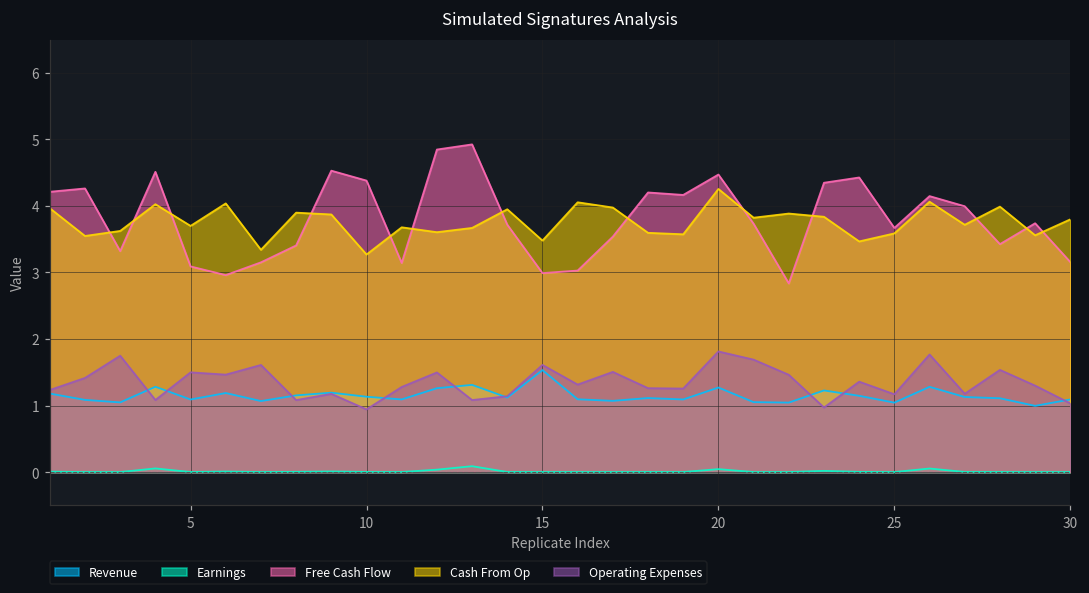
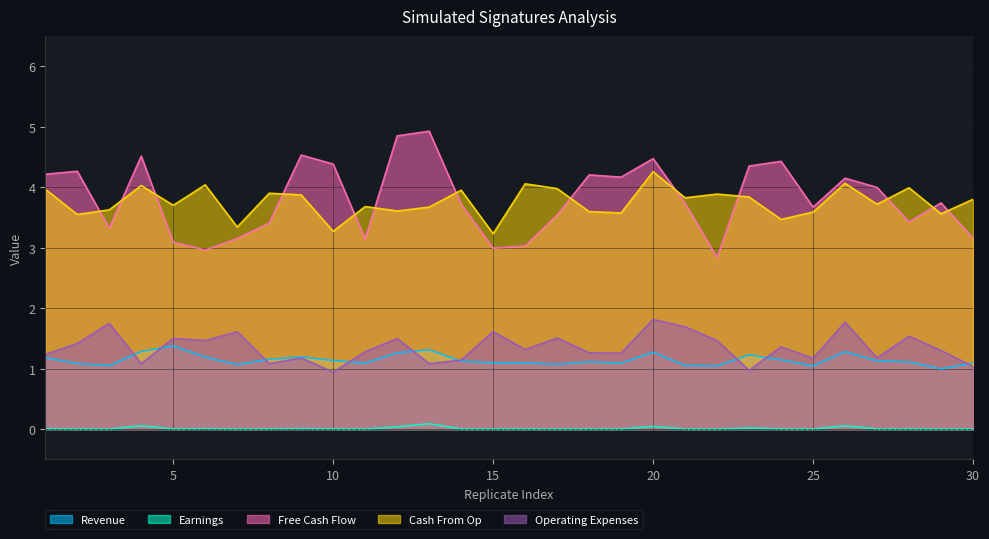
  {
    "Revenue": {
-     "5": 1.1,
+     "5": 1.4,
      "10": 1.1,
-     "15": 1.5,
+     "15": 1.1,
      "20": 1.3,
      "25": 1.0,
      "30": 1.1
    },
    "Earnings": {
      "5": 0.0,
      "10": 0.0,
      "15": 0.0,
      "20": 0.0,
      "25": 0.0,
      "30": 0.0
    },
    "Free Cash Flow": {
      "5": 3.1,
      "10": 4.4,
      "15": 3.0,
      "20": 4.5,
      "25": 3.7,
      "30": 3.2
    },
    "Cash From Op": {
      "5": 3.7,
      "10": 3.3,
-     "15": 3.5,
+     "15": 3.2,
      "20": 4.3,
      "25": 3.6,
      "30": 3.8
    },
    "Operating Expenses": {
      "5": 1.5,
      "10": 0.9,
      "15": 1.6,
      "20": 1.8,
      "25": 1.2,
      "30": 1.0
    }
  }
